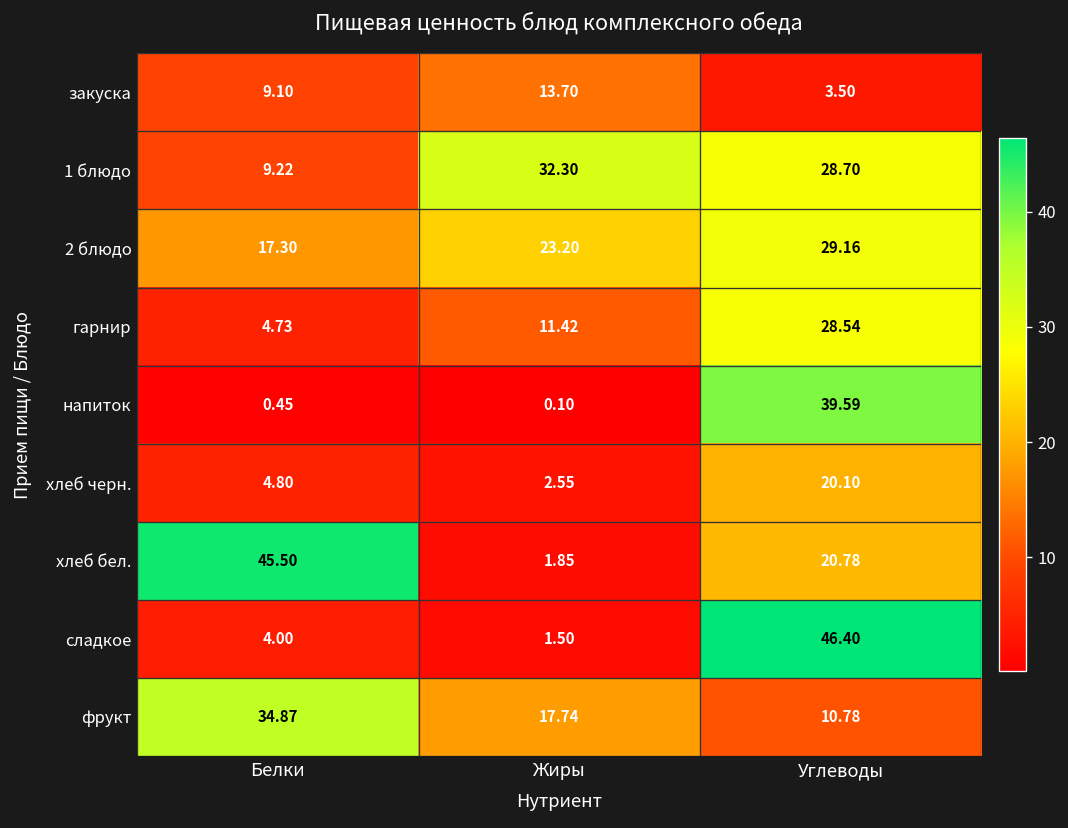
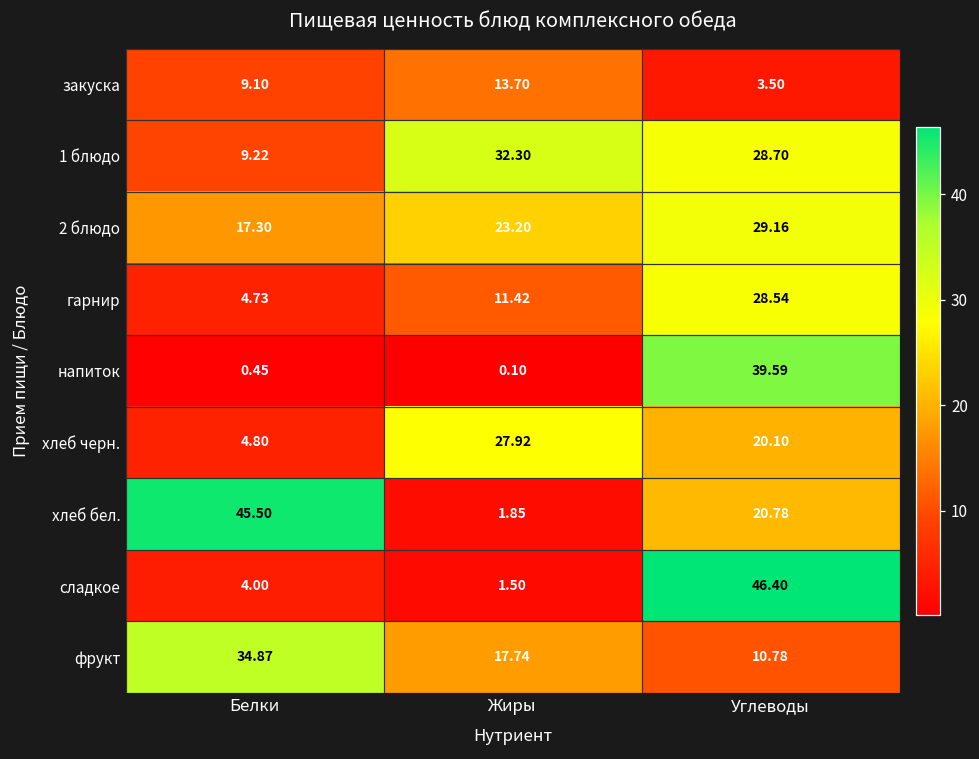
  {
    "закуска": {
      "Белки": 9.10,
      "Жиры": 13.70,
      "Углеводы": 3.50
    },
    "1 блюдо": {
      "Белки": 9.22,
      "Жиры": 32.30,
      "Углеводы": 28.70
    },
    "2 блюдо": {
      "Белки": 17.30,
      "Жиры": 23.20,
      "Углеводы": 29.16
    },
    "гарнир": {
      "Белки": 4.73,
      "Жиры": 11.42,
      "Углеводы": 28.54
    },
    "напиток": {
      "Белки": 0.45,
      "Жиры": 0.10,
      "Углеводы": 39.59
    },
    "хлеб черн.": {
      "Белки": 4.80,
-     "Жиры": 2.55,
+     "Жиры": 27.92,
      "Углеводы": 20.10
    },
    "хлеб бел.": {
      "Белки": 45.50,
      "Жиры": 1.85,
      "Углеводы": 20.78
    },
    "сладкое": {
      "Белки": 4.00,
      "Жиры": 1.50,
      "Углеводы": 46.40
    },
    "фрукт": {
      "Белки": 34.87,
      "Жиры": 17.74,
      "Углеводы": 10.78
    }
  }
